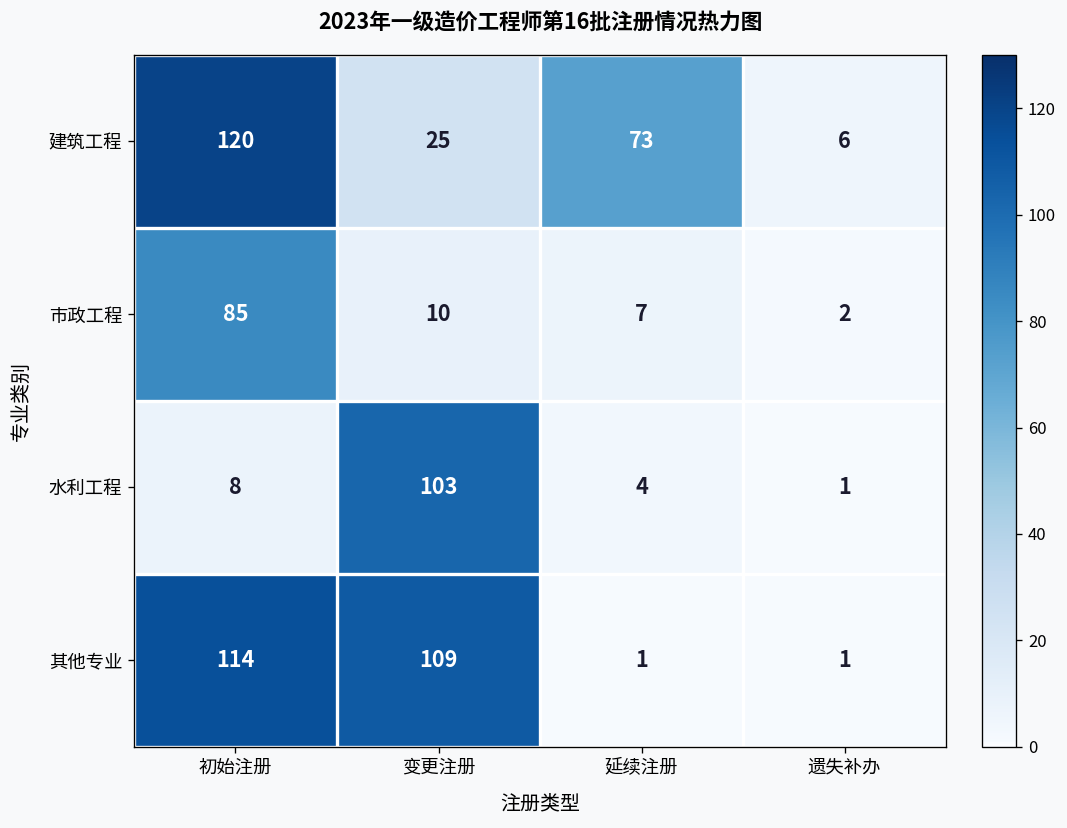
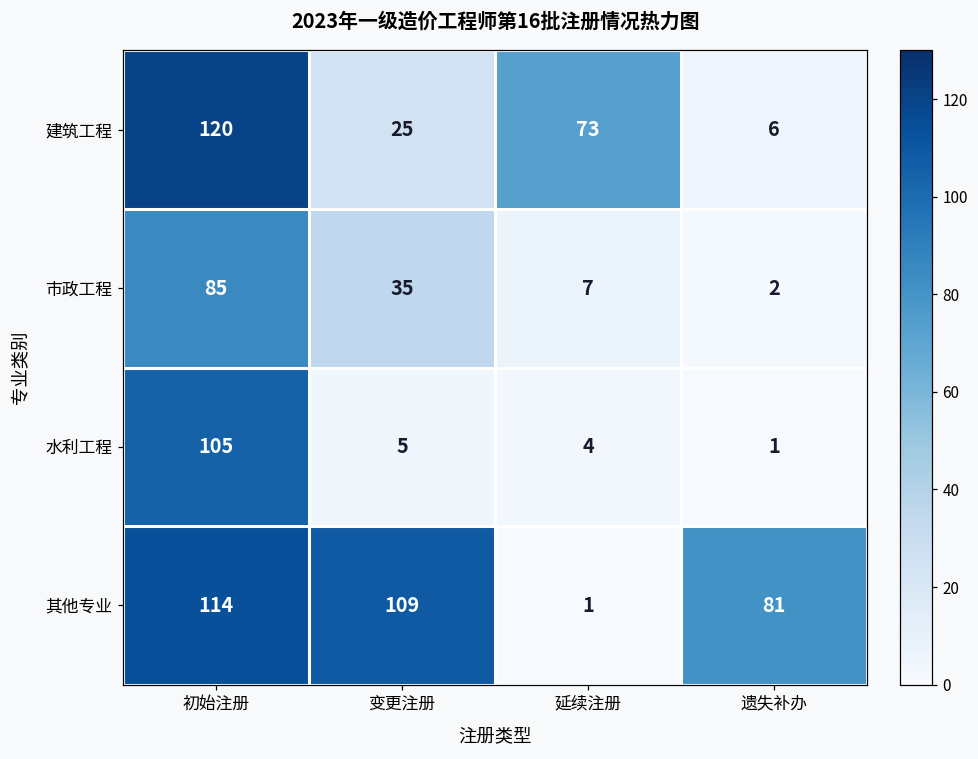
  {
    "建筑工程": {
      "初始注册": 120,
      "变更注册": 25,
      "延续注册": 73,
      "遗失补办": 6
    },
    "市政工程": {
      "初始注册": 85,
-     "变更注册": 10,
+     "变更注册": 35,
      "延续注册": 7,
      "遗失补办": 2
    },
    "水利工程": {
-     "初始注册": 8,
-     "变更注册": 103,
+     "初始注册": 105,
+     "变更注册": 5,
      "延续注册": 4,
      "遗失补办": 1
    },
    "其他专业": {
      "初始注册": 114,
      "变更注册": 109,
      "延续注册": 1,
-     "遗失补办": 1
+     "遗失补办": 81
    }
  }
